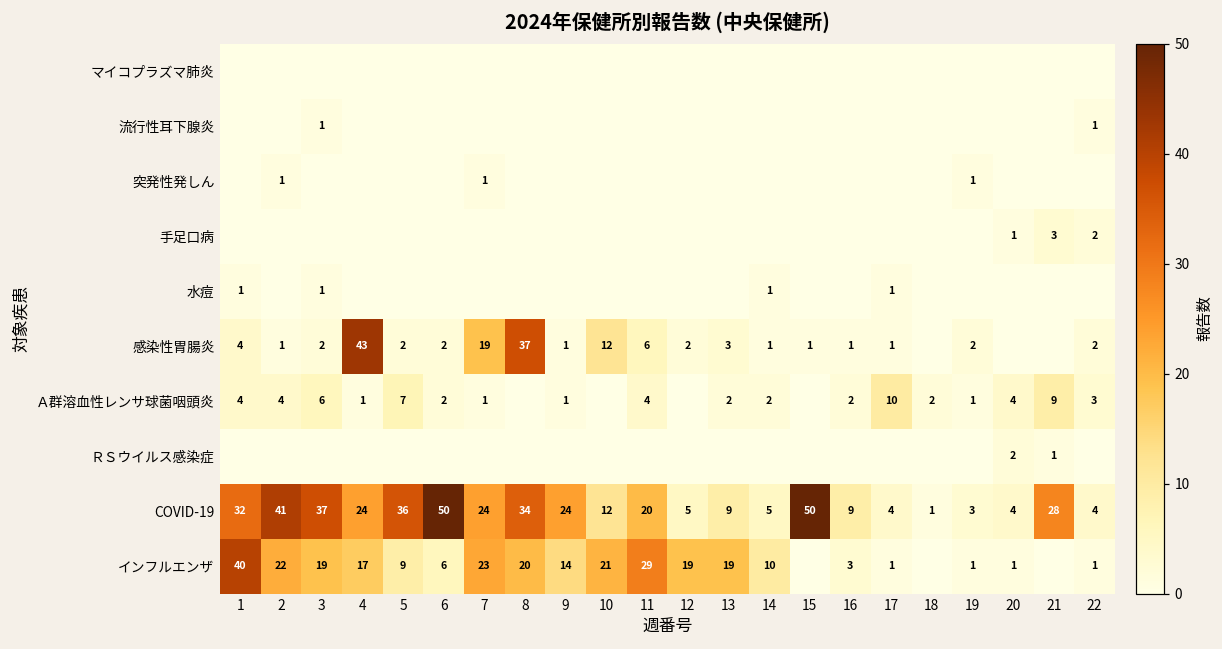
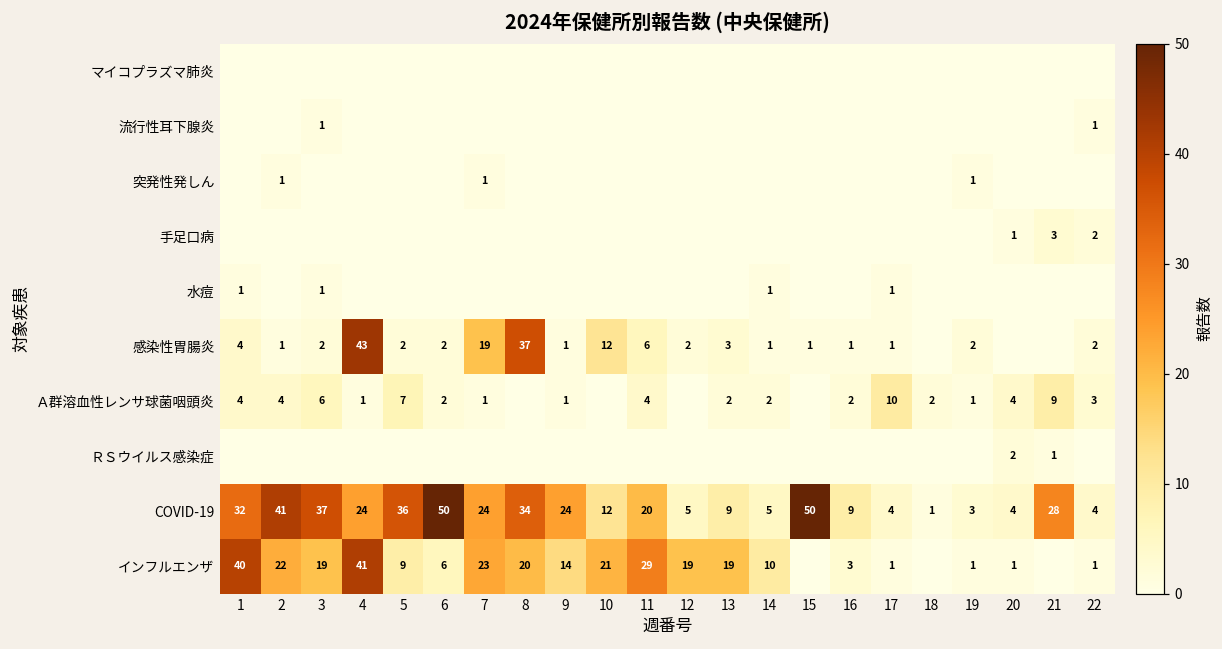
  {
    "流行性耳下腺炎": {
      "3": 1,
      "22": 1
    },
    "突発性発しん": {
      "2": 1,
      "7": 1,
      "19": 1
    },
    "手足口病": {
      "20": 1,
      "21": 3,
      "22": 2
    },
    "水痘": {
      "1": 1,
      "3": 1,
      "14": 1,
      "17": 1
    },
    "感染性胃腸炎": {
      "1": 4,
      "2": 1,
      "3": 2,
      "4": 43,
      "5": 2,
      "6": 2,
      "7": 19,
      "8": 37,
      "9": 1,
      "10": 12,
      "11": 6,
      "12": 2,
      "13": 3,
      "14": 1,
      "15": 1,
      "16": 1,
      "17": 1,
      "19": 2,
      "22": 2
    },
    "Ａ群溶血性レンサ球菌咽頭炎": {
      "1": 4,
      "2": 4,
      "3": 6,
      "4": 1,
      "5": 7,
      "6": 2,
      "7": 1,
      "9": 1,
      "11": 4,
      "13": 2,
      "14": 2,
      "16": 2,
      "17": 10,
      "18": 2,
      "19": 1,
      "20": 4,
      "21": 9,
      "22": 3
    },
    "ＲＳウイルス感染症": {
      "20": 2,
      "21": 1
    },
    "COVID-19": {
      "1": 32,
      "2": 41,
      "3": 37,
      "4": 24,
      "5": 36,
      "6": 50,
      "7": 24,
      "8": 34,
      "9": 24,
      "10": 12,
      "11": 20,
      "12": 5,
      "13": 9,
      "14": 5,
      "15": 50,
      "16": 9,
      "17": 4,
      "18": 1,
      "19": 3,
      "20": 4,
      "21": 28,
      "22": 4
    },
    "インフルエンザ": {
      "1": 40,
      "2": 22,
      "3": 19,
-     "4": 17,
+     "4": 41,
      "5": 9,
      "6": 6,
      "7": 23,
      "8": 20,
      "9": 14,
      "10": 21,
      "11": 29,
      "12": 19,
      "13": 19,
      "14": 10,
      "16": 3,
      "17": 1,
      "19": 1,
      "20": 1,
      "22": 1
    }
  }
